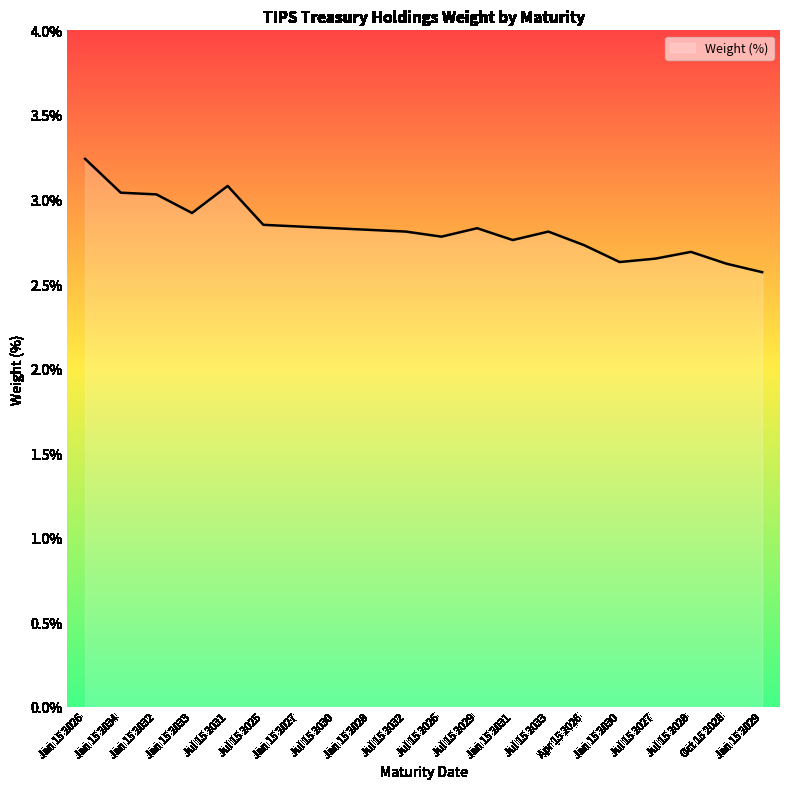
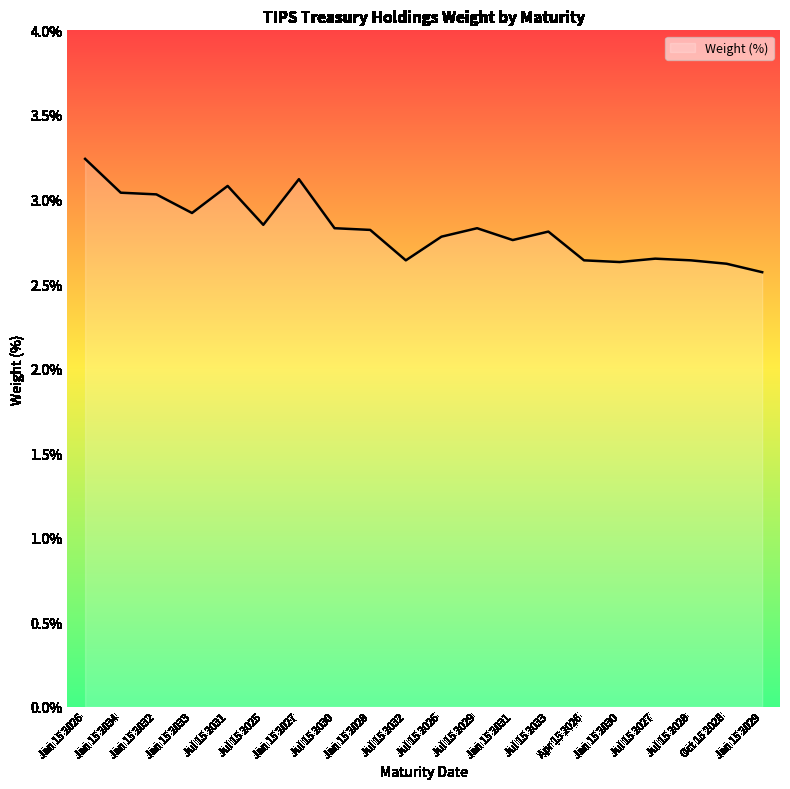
  {
    "Jan 15 2026": "3.24%",
    "Jan 15 2034": "3.04%",
    "Jan 15 2032": "3.03%",
    "Jan 15 2033": "2.92%",
    "Jul 15 2031": "3.08%",
    "Jul 15 2025": "2.85%",
-   "Jan 15 2027": "2.84%",
+   "Jan 15 2027": "3.12%",
    "Jul 15 2030": "2.83%",
    "Jan 15 2028": "2.82%",
-   "Jul 15 2032": "2.81%",
+   "Jul 15 2032": "2.64%",
    "Jul 15 2026": "2.78%",
    "Jul 15 2029": "2.83%",
    "Jan 15 2031": "2.76%",
    "Jul 15 2033": "2.81%",
-   "Apr 15 2026": "2.73%",
+   "Apr 15 2026": "2.64%",
    "Jan 15 2030": "2.63%",
    "Jul 15 2027": "2.65%",
-   "Jul 15 2028": "2.69%",
+   "Jul 15 2028": "2.64%",
    "Oct 15 2028": "2.62%",
    "Jan 15 2029": "2.57%"
  }
